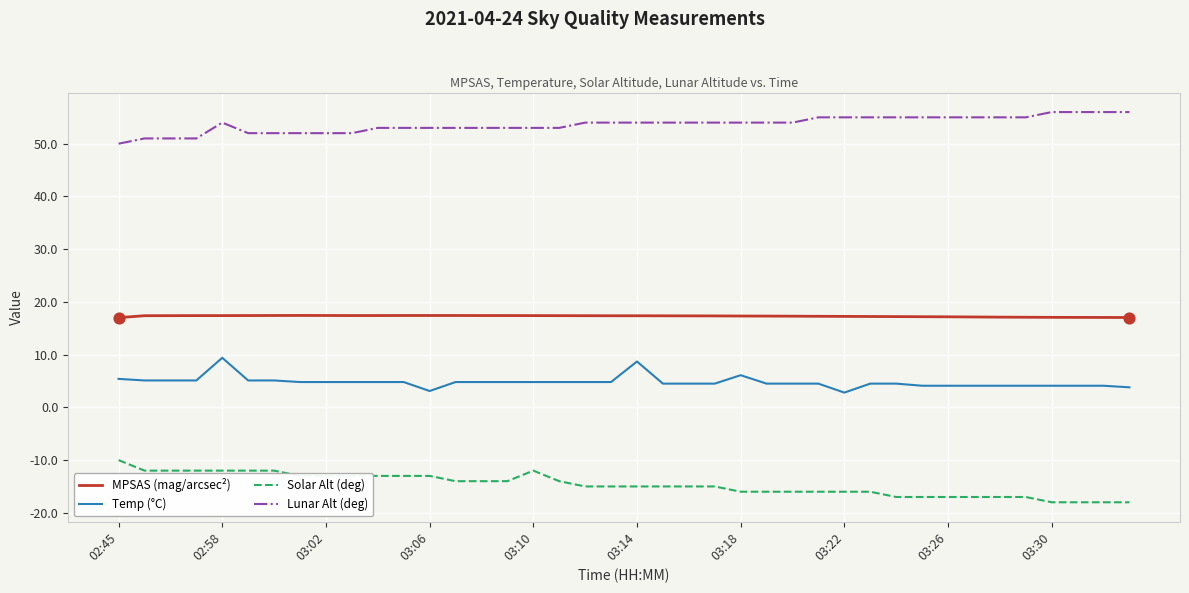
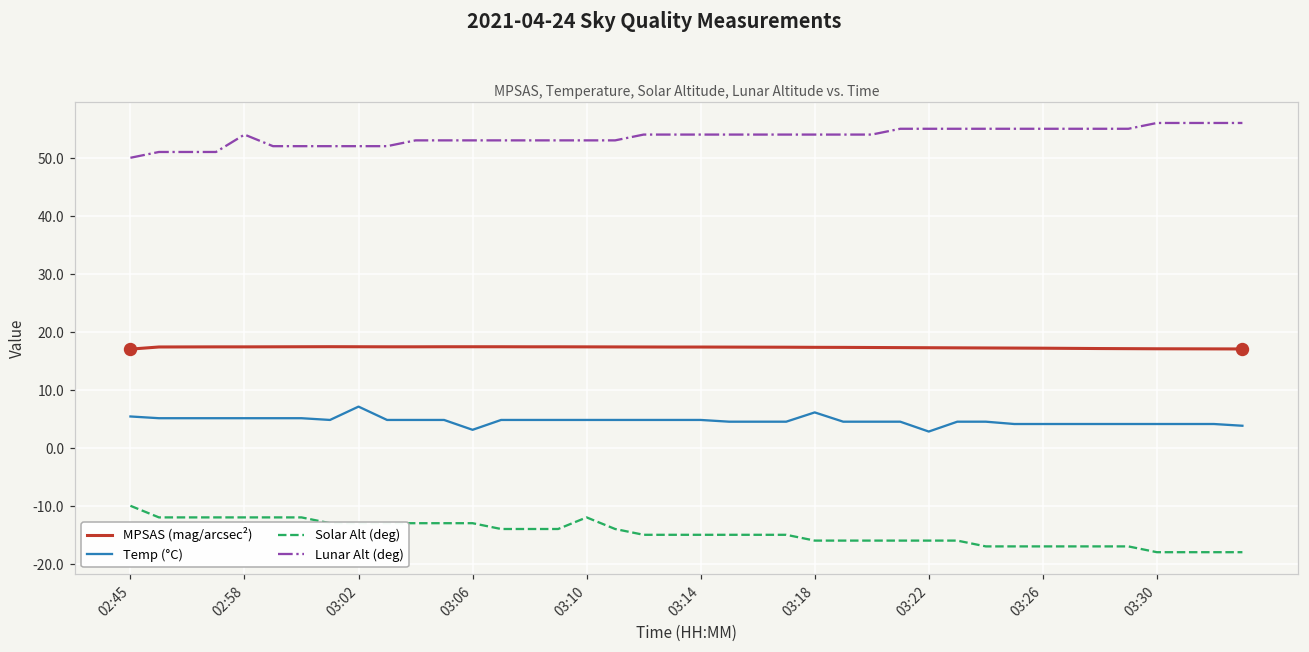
  {
    "Temp (°C)": {
      "02:45": 5,
-     "02:58": 9,
-     "03:02": 5,
+     "02:58": 5,
+     "03:02": 7,
      "03:06": 3,
      "03:10": 5,
-     "03:14": 9,
+     "03:14": 5,
      "03:18": 6,
      "03:22": 3,
      "03:26": 4,
      "03:30": 4
    },
    "Solar Alt (deg)": {
      "02:45": -10,
      "02:58": -12,
      "03:06": -13,
      "03:10": -12,
      "03:14": -15,
      "03:18": -16,
      "03:22": -16,
      "03:26": -17,
      "03:30": -18
    },
    "Lunar Alt (deg)": {
      "02:45": 50,
      "02:58": 54,
      "03:02": 52,
      "03:06": 53,
      "03:10": 53,
      "03:14": 54,
      "03:18": 54,
      "03:22": 55,
      "03:26": 55,
      "03:30": 56
    }
  }
